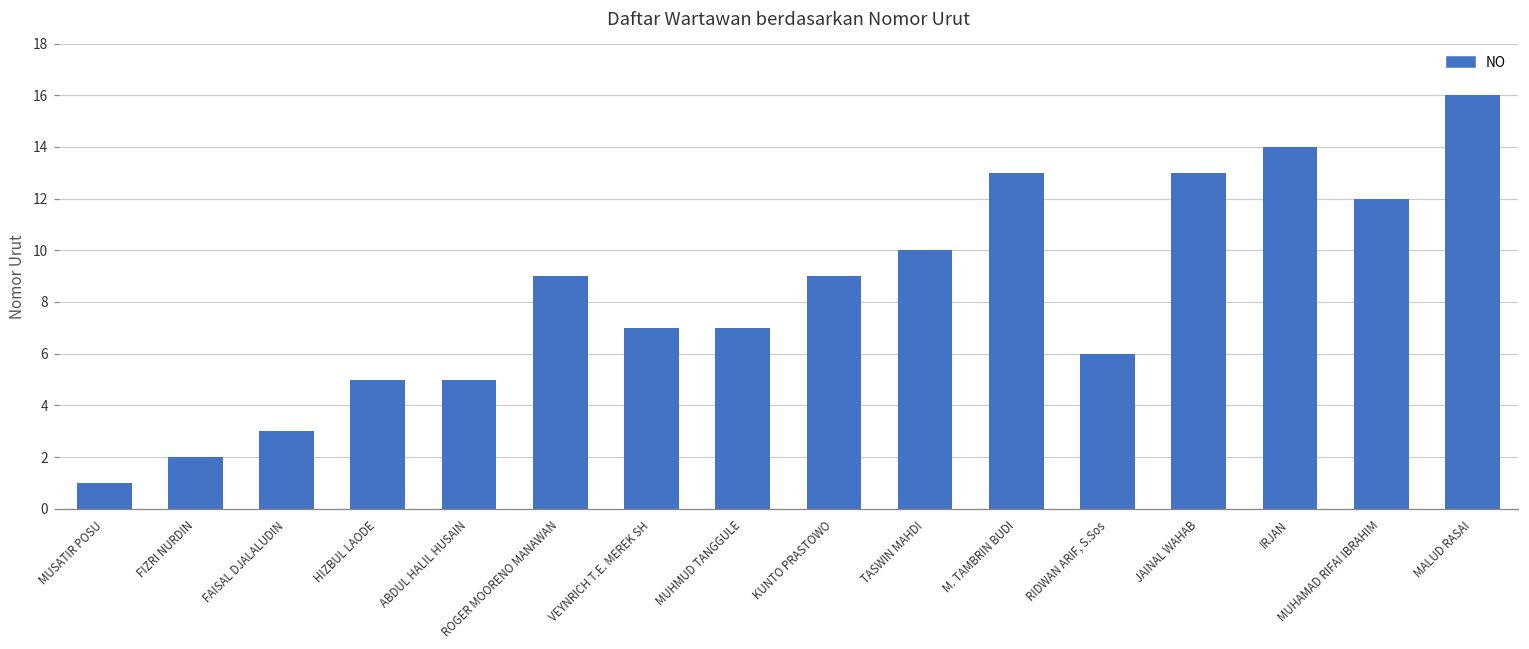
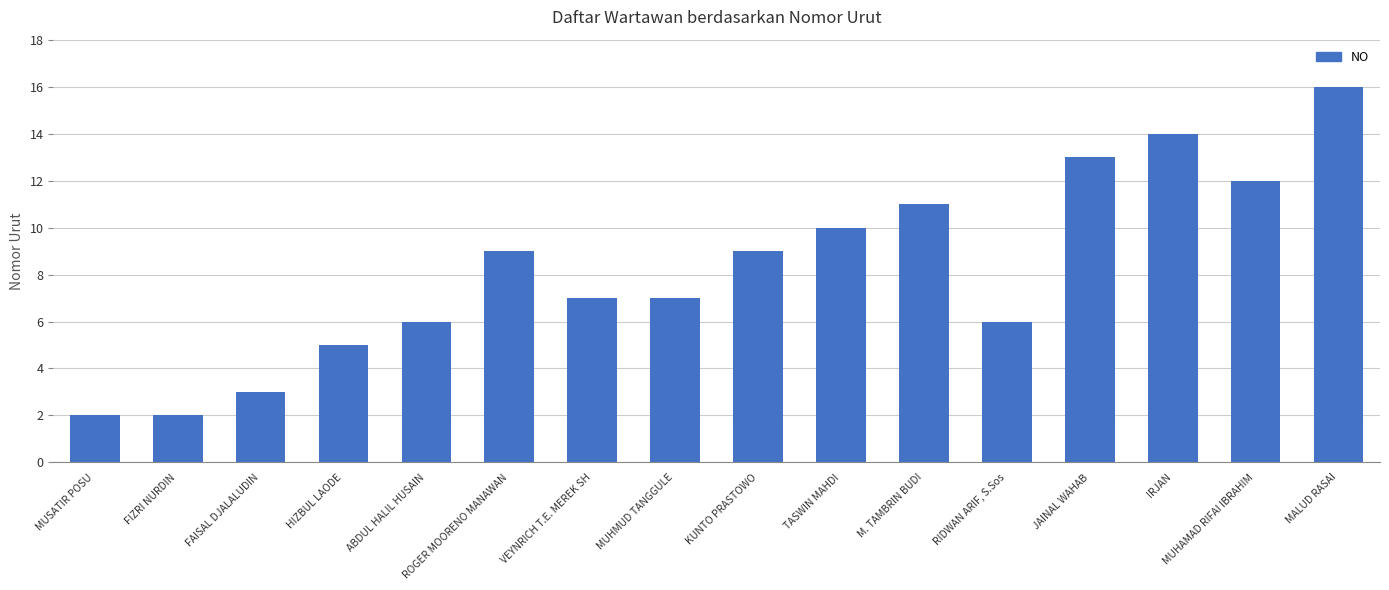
  {
-   "MUSATIR POSU": 1,
+   "MUSATIR POSU": 2,
    "FIZRI NURDIN": 2,
    "FAISAL DJALALUDIN": 3,
    "HIZBUL LAODE": 5,
-   "ABDUL HALIL HUSAIN": 5,
+   "ABDUL HALIL HUSAIN": 6,
    "ROGER MOORENO MANAWAN": 9,
    "VEYNRICH T.E. MEREK SH": 7,
    "MUHMUD TANGGULE": 7,
    "KUNTO PRASTOWO": 9,
    "TASWIN MAHDI": 10,
-   "M. TAMBRIN BUDI": 13,
+   "M. TAMBRIN BUDI": 11,
    "RIDWAN ARIF, S.Sos": 6,
    "JAINAL WAHAB": 13,
    "IRJAN": 14,
    "MUHAMAD RIFAI IBRAHIM": 12,
    "MALUD RASAI": 16
  }
